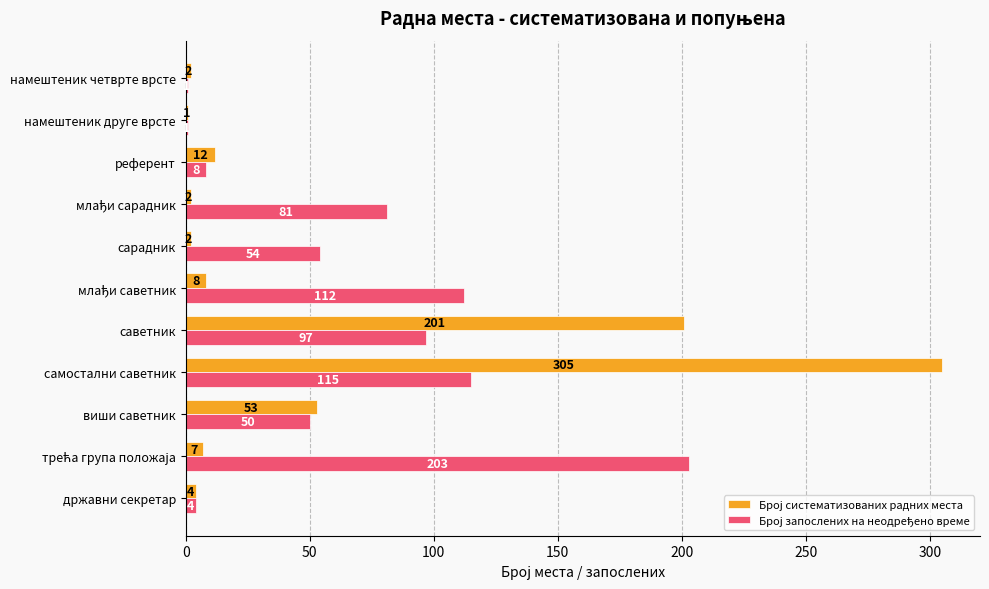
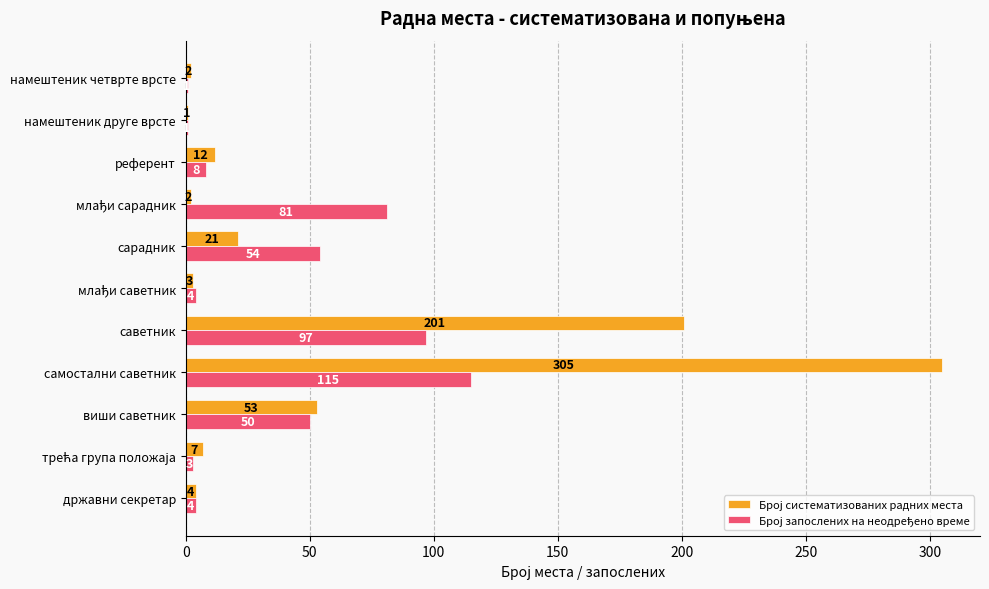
  {
    "Број систематизованих радних места": {
      "намештеник четврте врсте": 2,
      "намештеник друге врсте": 1,
      "референт": 12,
      "млађи сарадник": 2,
-     "сарадник": 2,
-     "млађи саветник": 8,
+     "сарадник": 21,
+     "млађи саветник": 3,
      "саветник": 201,
      "самостални саветник": 305,
      "виши саветник": 53,
      "трећа група положаја": 7,
      "државни секретар": 4
    },
    "Број запослених на неодређено време": {
      "референт": 8,
      "млађи сарадник": 81,
      "сарадник": 54,
-     "млађи саветник": 112,
+     "млађи саветник": 4,
      "саветник": 97,
      "самостални саветник": 115,
      "виши саветник": 50,
-     "трећа група положаја": 203,
+     "трећа група положаја": 3,
      "државни секретар": 4
    }
  }
